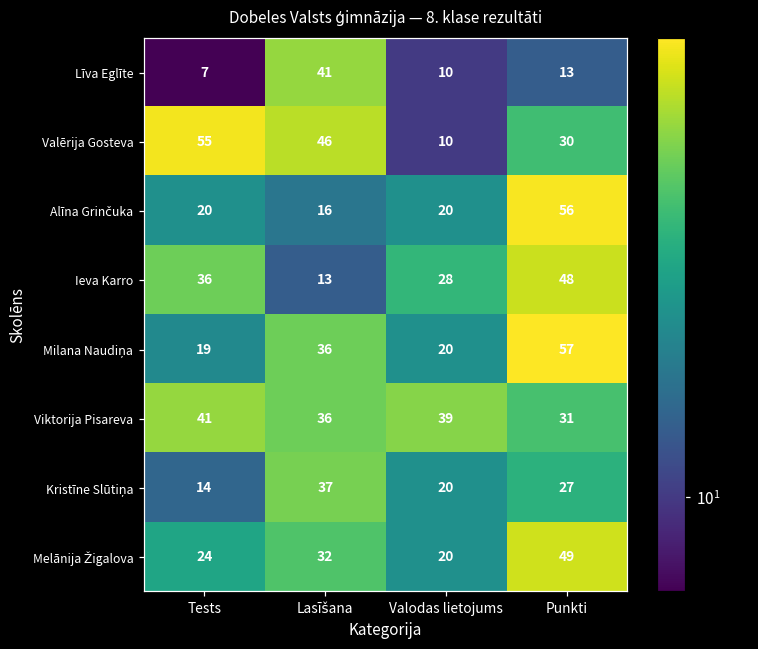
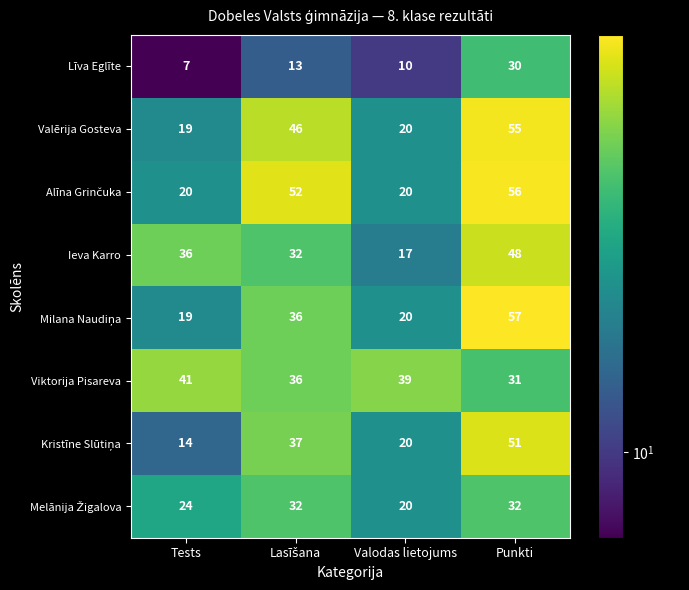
  {
    "Līva Eglīte": {
      "Tests": 7,
-     "Lasīšana": 41,
+     "Lasīšana": 13,
      "Valodas lietojums": 10,
-     "Punkti": 13
+     "Punkti": 30
    },
    "Valērija Gosteva": {
-     "Tests": 55,
+     "Tests": 19,
      "Lasīšana": 46,
-     "Valodas lietojums": 10,
-     "Punkti": 30
+     "Valodas lietojums": 20,
+     "Punkti": 55
    },
    "Alīna Grinčuka": {
      "Tests": 20,
-     "Lasīšana": 16,
+     "Lasīšana": 52,
      "Valodas lietojums": 20,
      "Punkti": 56
    },
    "Ieva Karro": {
      "Tests": 36,
-     "Lasīšana": 13,
-     "Valodas lietojums": 28,
+     "Lasīšana": 32,
+     "Valodas lietojums": 17,
      "Punkti": 48
    },
    "Milana Naudiņa": {
      "Tests": 19,
      "Lasīšana": 36,
      "Valodas lietojums": 20,
      "Punkti": 57
    },
    "Viktorija Pisareva": {
      "Tests": 41,
      "Lasīšana": 36,
      "Valodas lietojums": 39,
      "Punkti": 31
    },
    "Kristīne Slūtiņa": {
      "Tests": 14,
      "Lasīšana": 37,
      "Valodas lietojums": 20,
-     "Punkti": 27
+     "Punkti": 51
    },
    "Melānija Žigalova": {
      "Tests": 24,
      "Lasīšana": 32,
      "Valodas lietojums": 20,
-     "Punkti": 49
+     "Punkti": 32
    }
  }
